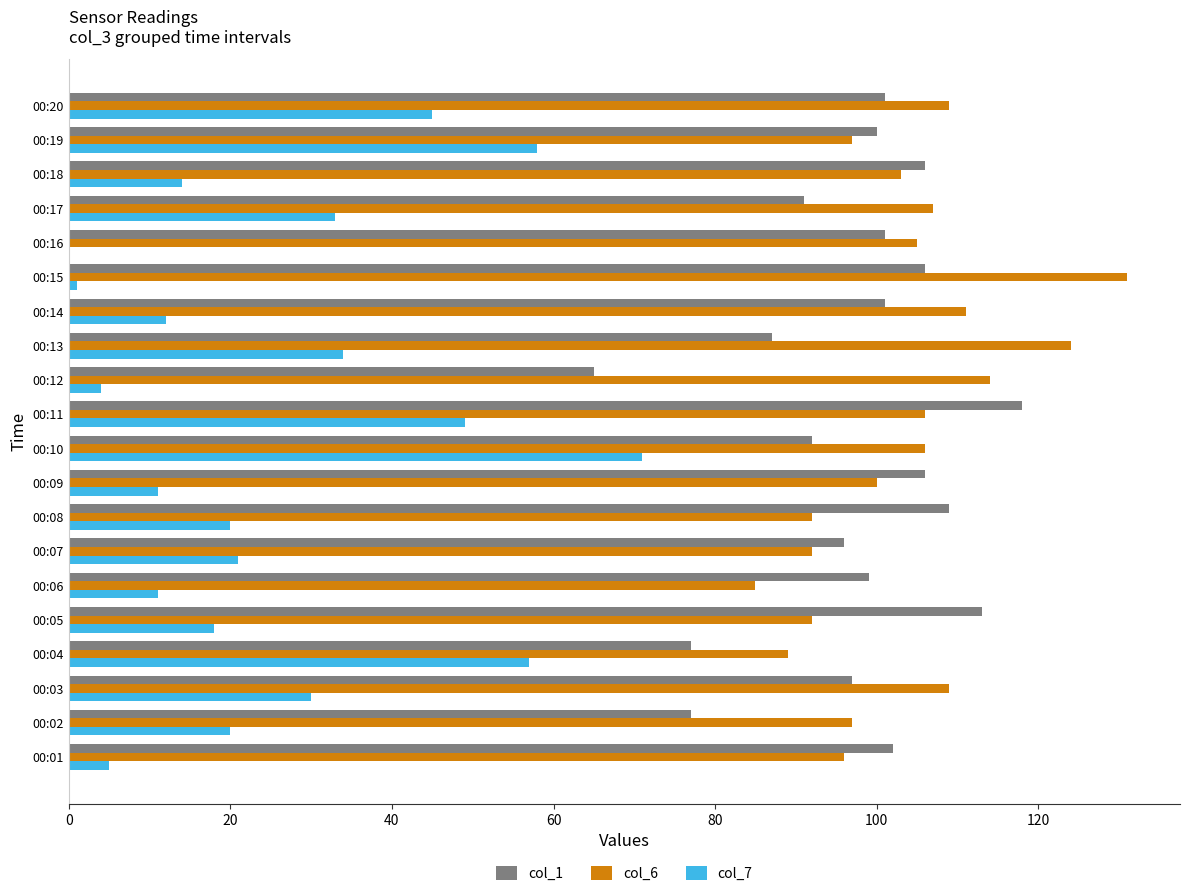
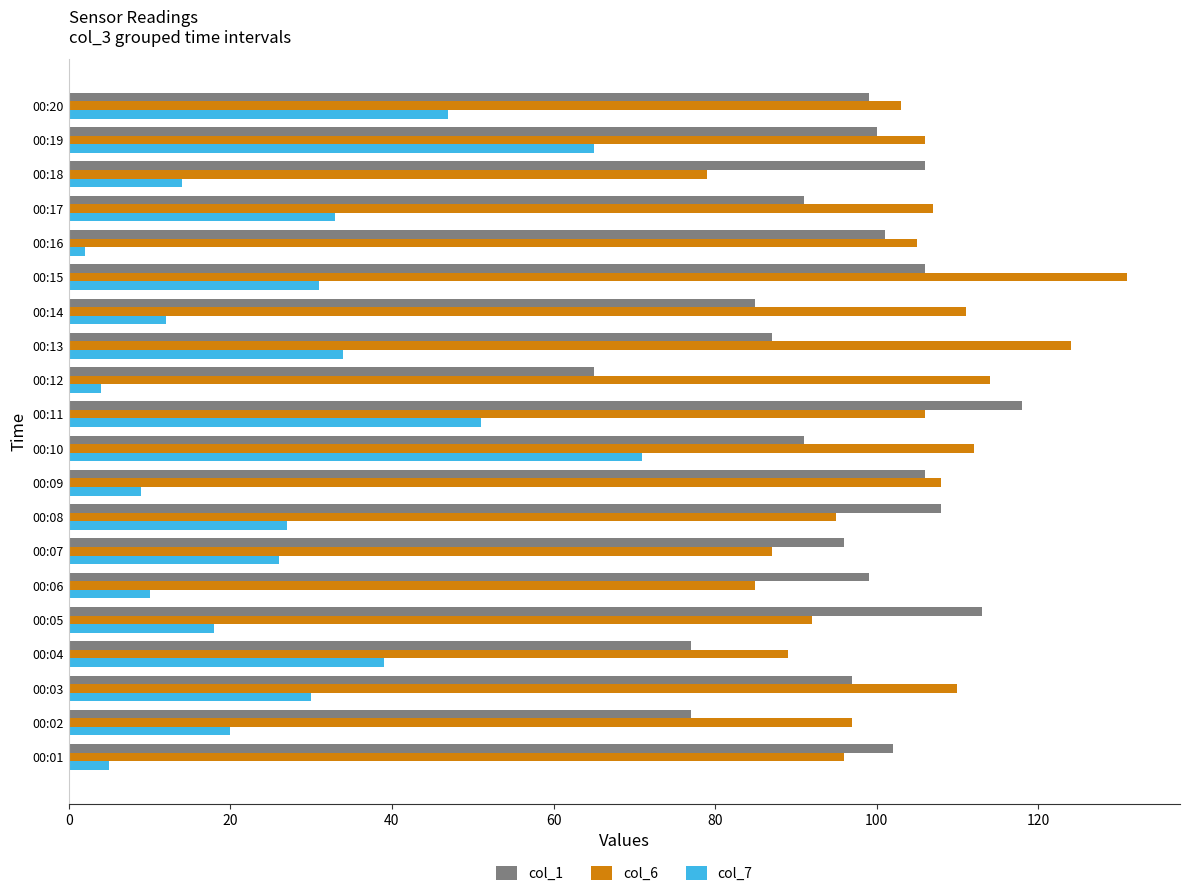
  {
    "col_1": {
-     "00:20": 101,
+     "00:20": 99,
      "00:19": 100,
      "00:18": 106,
      "00:17": 91,
      "00:16": 101,
      "00:15": 106,
-     "00:14": 101,
+     "00:14": 85,
      "00:13": 87,
      "00:12": 65,
      "00:11": 118,
-     "00:10": 92,
+     "00:10": 91,
      "00:09": 106,
-     "00:08": 109,
+     "00:08": 108,
      "00:07": 96,
      "00:06": 99,
      "00:05": 113,
      "00:04": 77,
      "00:03": 97,
      "00:02": 77,
      "00:01": 102
    },
    "col_6": {
-     "00:20": 109,
-     "00:19": 97,
-     "00:18": 103,
+     "00:20": 103,
+     "00:19": 106,
+     "00:18": 79,
      "00:17": 107,
      "00:16": 105,
      "00:15": 131,
      "00:14": 111,
      "00:13": 124,
      "00:12": 114,
      "00:11": 106,
-     "00:10": 106,
-     "00:09": 100,
-     "00:08": 92,
-     "00:07": 92,
+     "00:10": 112,
+     "00:09": 108,
+     "00:08": 95,
+     "00:07": 87,
      "00:06": 85,
      "00:05": 92,
      "00:04": 89,
-     "00:03": 109,
+     "00:03": 110,
      "00:02": 97,
      "00:01": 96
    },
    "col_7": {
-     "00:20": 45,
-     "00:19": 58,
+     "00:20": 47,
+     "00:19": 65,
      "00:18": 14,
      "00:17": 33,
-     "00:16": 0,
-     "00:15": 1,
+     "00:16": 2,
+     "00:15": 31,
      "00:14": 12,
      "00:13": 34,
      "00:12": 4,
-     "00:11": 49,
+     "00:11": 51,
      "00:10": 71,
-     "00:09": 11,
-     "00:08": 20,
-     "00:07": 21,
-     "00:06": 11,
+     "00:09": 9,
+     "00:08": 27,
+     "00:07": 26,
+     "00:06": 10,
      "00:05": 18,
-     "00:04": 57,
+     "00:04": 39,
      "00:03": 30,
      "00:02": 20,
      "00:01": 5
    }
  }
